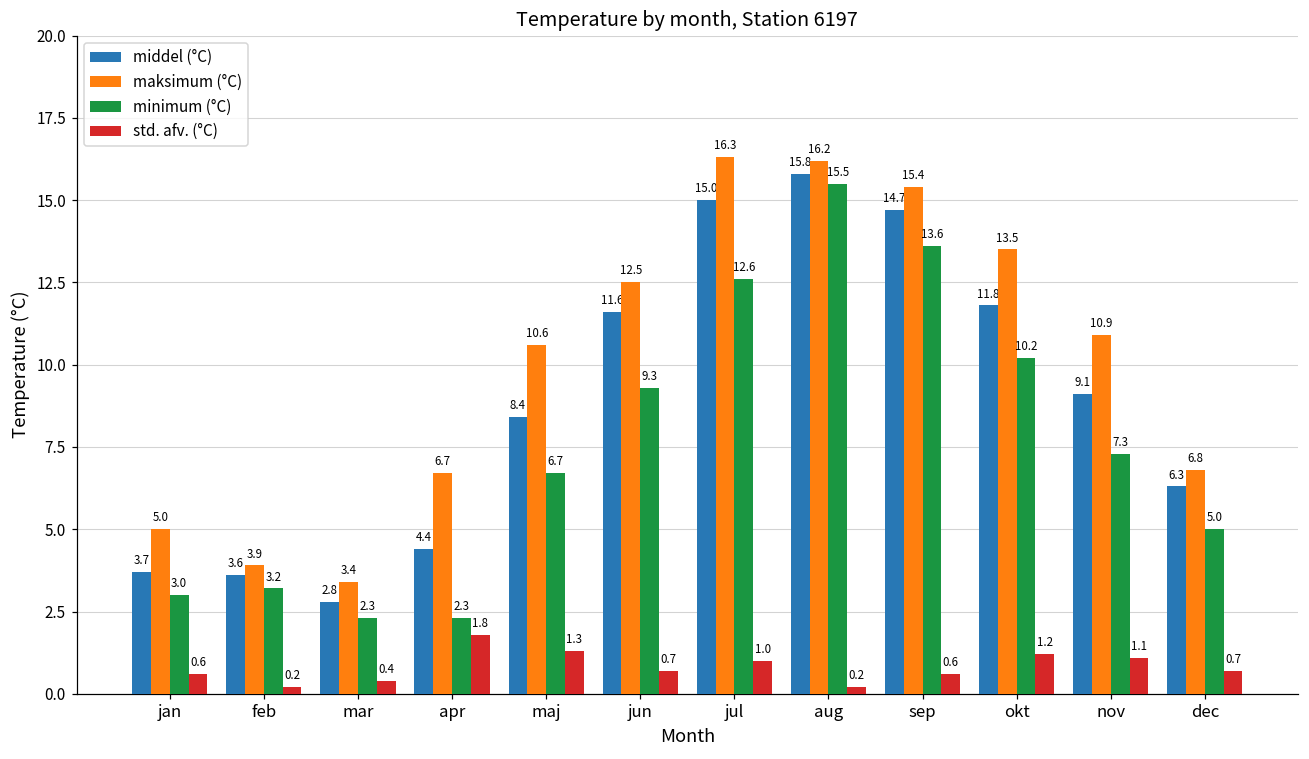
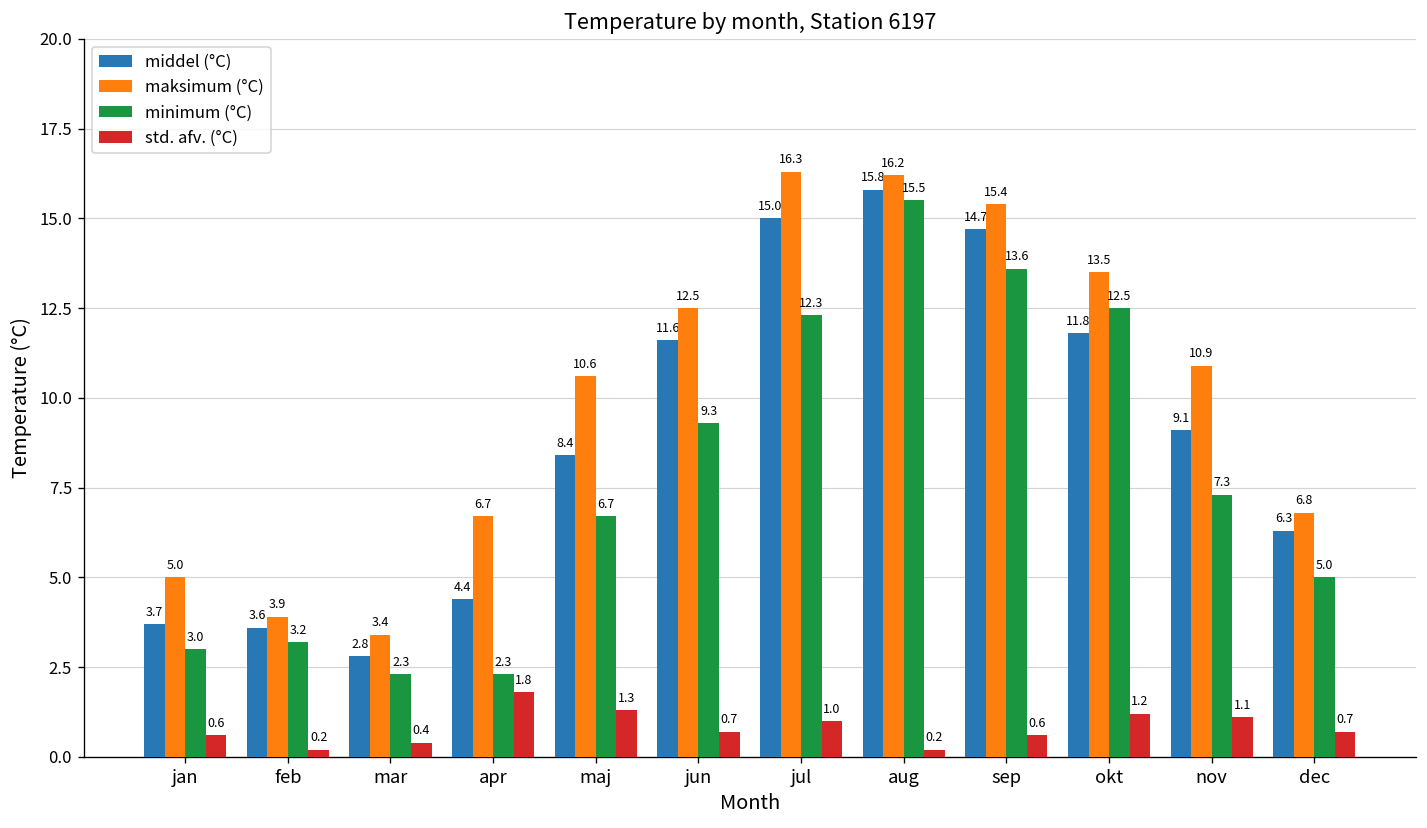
  {
    "middel (°C)": {
      "jan": 3.7,
      "feb": 3.6,
      "mar": 2.8,
      "apr": 4.4,
      "maj": 8.4,
      "jun": 11.6,
      "jul": 15.0,
      "aug": 15.8,
      "sep": 14.7,
      "okt": 11.8,
      "nov": 9.1,
      "dec": 6.3
    },
    "maksimum (°C)": {
      "jan": 5.0,
      "feb": 3.9,
      "mar": 3.4,
      "apr": 6.7,
      "maj": 10.6,
      "jun": 12.5,
      "jul": 16.3,
      "aug": 16.2,
      "sep": 15.4,
      "okt": 13.5,
      "nov": 10.9,
      "dec": 6.8
    },
    "minimum (°C)": {
      "jan": 3.0,
      "feb": 3.2,
      "mar": 2.3,
      "apr": 2.3,
      "maj": 6.7,
      "jun": 9.3,
-     "jul": 12.6,
+     "jul": 12.3,
      "aug": 15.5,
      "sep": 13.6,
-     "okt": 10.2,
+     "okt": 12.5,
      "nov": 7.3,
      "dec": 5.0
    },
    "std. afv. (°C)": {
      "jan": 0.6,
      "feb": 0.2,
      "mar": 0.4,
      "apr": 1.8,
      "maj": 1.3,
      "jun": 0.7,
      "jul": 1.0,
      "aug": 0.2,
      "sep": 0.6,
      "okt": 1.2,
      "nov": 1.1,
      "dec": 0.7
    }
  }
